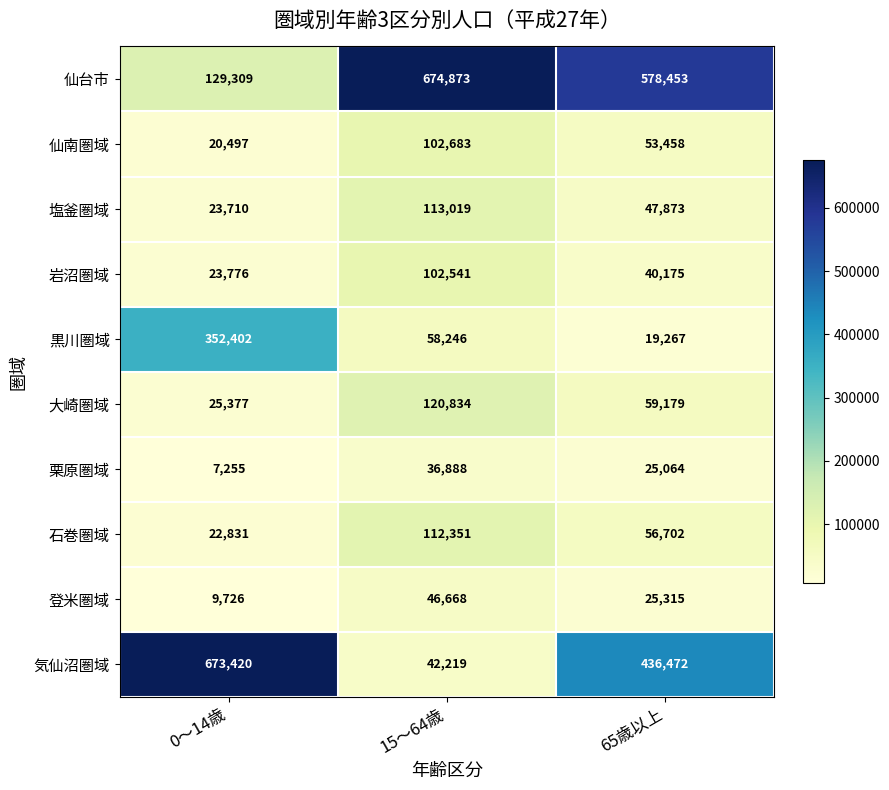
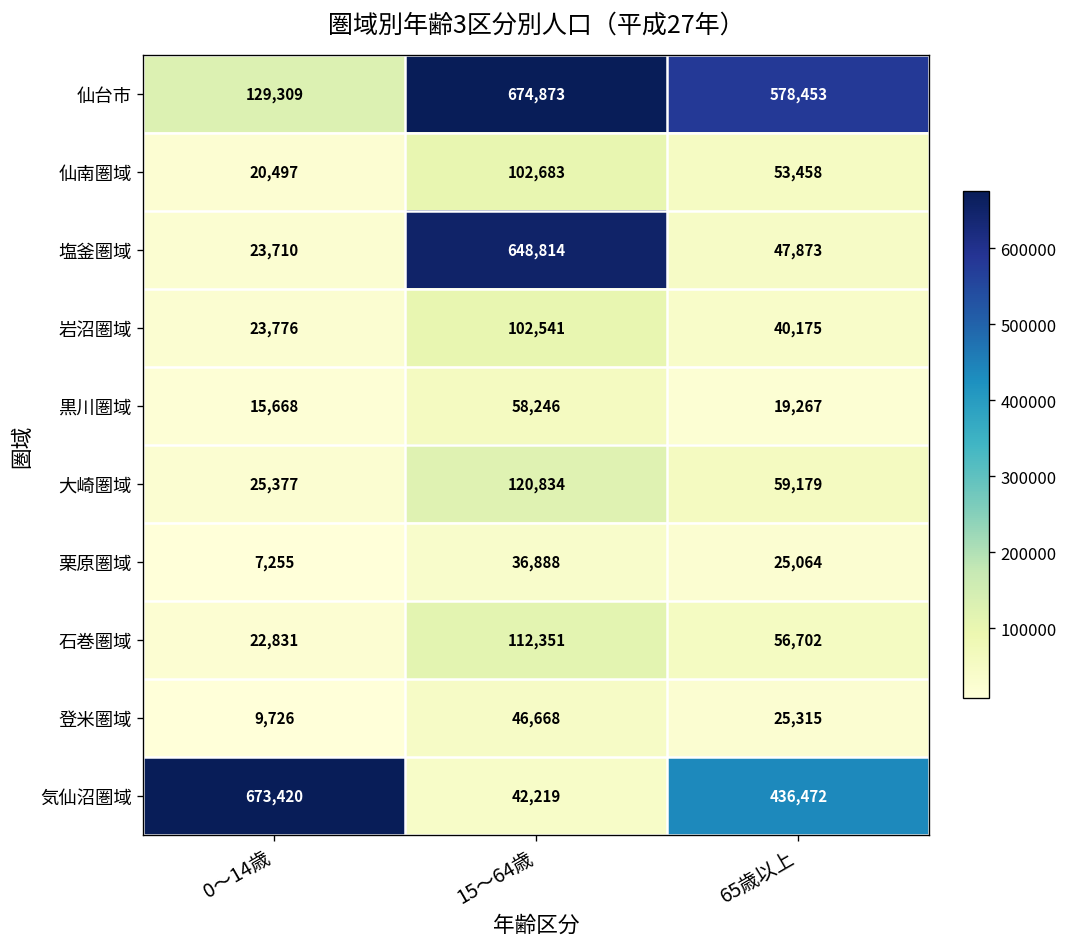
  {
    "仙台市": {
      "0～14歳": "129,309",
      "15～64歳": "674,873",
      "65歳以上": "578,453"
    },
    "仙南圏域": {
      "0～14歳": "20,497",
      "15～64歳": "102,683",
      "65歳以上": "53,458"
    },
    "塩釜圏域": {
      "0～14歳": "23,710",
-     "15～64歳": "113,019",
+     "15～64歳": "648,814",
      "65歳以上": "47,873"
    },
    "岩沼圏域": {
      "0～14歳": "23,776",
      "15～64歳": "102,541",
      "65歳以上": "40,175"
    },
    "黒川圏域": {
-     "0～14歳": "352,402",
+     "0～14歳": "15,668",
      "15～64歳": "58,246",
      "65歳以上": "19,267"
    },
    "大崎圏域": {
      "0～14歳": "25,377",
      "15～64歳": "120,834",
      "65歳以上": "59,179"
    },
    "栗原圏域": {
      "0～14歳": "7,255",
      "15～64歳": "36,888",
      "65歳以上": "25,064"
    },
    "石巻圏域": {
      "0～14歳": "22,831",
      "15～64歳": "112,351",
      "65歳以上": "56,702"
    },
    "登米圏域": {
      "0～14歳": "9,726",
      "15～64歳": "46,668",
      "65歳以上": "25,315"
    },
    "気仙沼圏域": {
      "0～14歳": "673,420",
      "15～64歳": "42,219",
      "65歳以上": "436,472"
    }
  }
